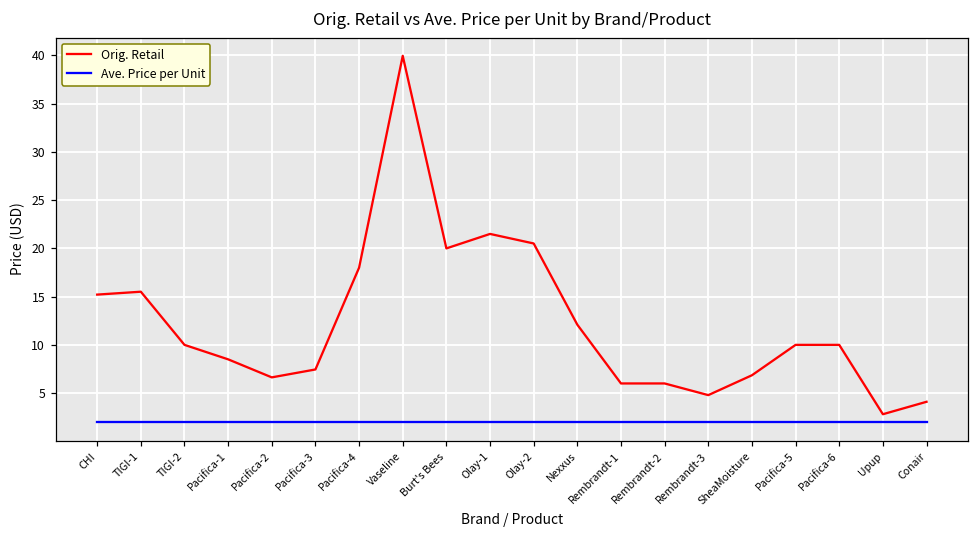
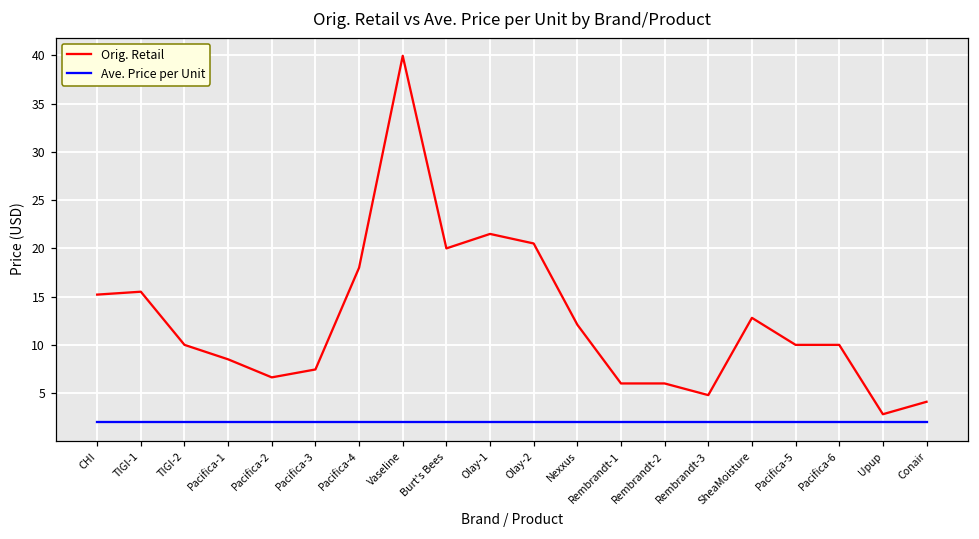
  {
    "Orig. Retail": {
      "CHI": 15,
      "TIGI-1": 16,
      "TIGI-2": 10,
      "Pacifica-1": 8,
      "Pacifica-2": 7,
      "Pacifica-3": 7,
      "Pacifica-4": 18,
      "Vaseline": 40,
      "Burt's Bees": 20,
      "Olay-1": 21,
      "Olay-2": 21,
      "Nexxus": 12,
      "Rembrandt-1": 6,
      "Rembrandt-2": 6,
      "Rembrandt-3": 5,
-     "SheaMoisture": 7,
+     "SheaMoisture": 13,
      "Pacifica-5": 10,
      "Pacifica-6": 10,
      "Upup": 3,
      "Conair": 4
    },
    "Ave. Price per Unit": {
      "CHI": 2,
      "TIGI-1": 2,
      "TIGI-2": 2,
      "Pacifica-1": 2,
      "Pacifica-2": 2,
      "Pacifica-3": 2,
      "Pacifica-4": 2,
      "Vaseline": 2,
      "Burt's Bees": 2,
      "Olay-1": 2,
      "Olay-2": 2,
      "Nexxus": 2,
      "Rembrandt-1": 2,
      "Rembrandt-2": 2,
      "Rembrandt-3": 2,
      "SheaMoisture": 2,
      "Pacifica-5": 2,
      "Pacifica-6": 2,
      "Upup": 2,
      "Conair": 2
    }
  }
